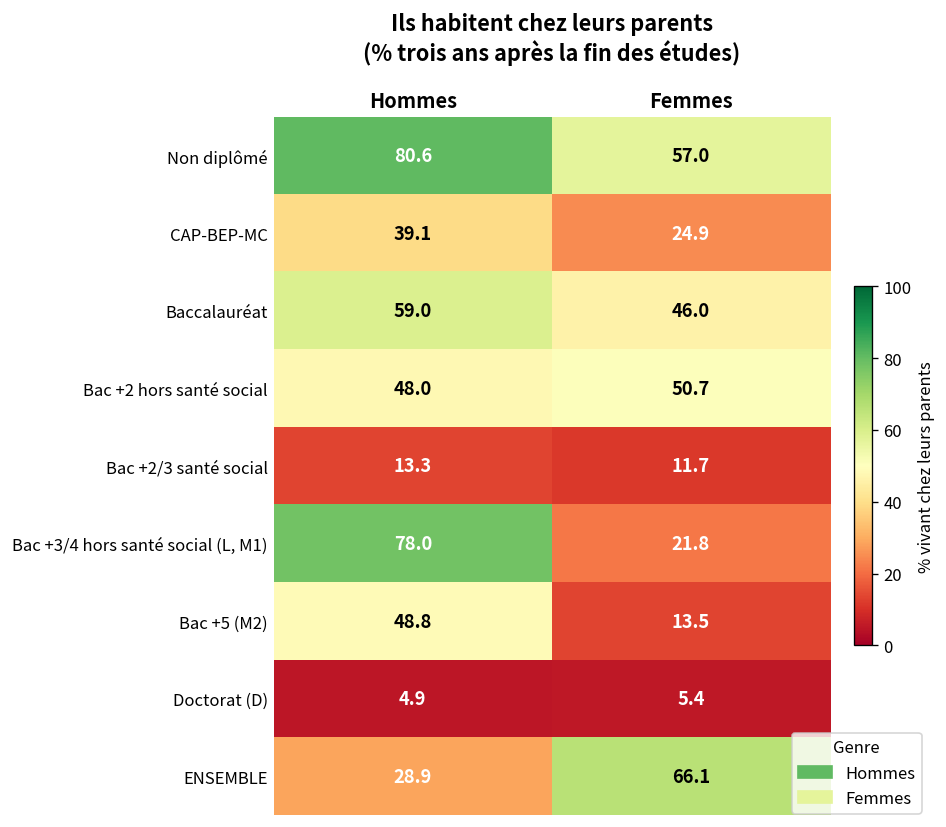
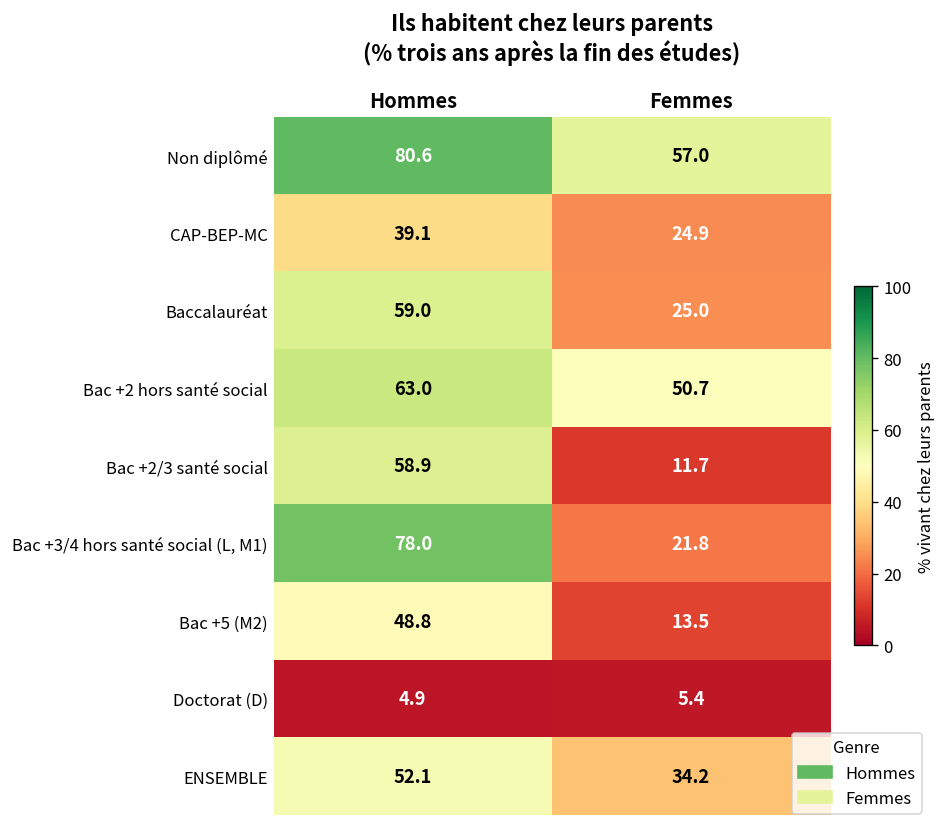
  {
    "Non diplômé": {
      "Hommes": 80.6,
      "Femmes": 57.0
    },
    "CAP-BEP-MC": {
      "Hommes": 39.1,
      "Femmes": 24.9
    },
    "Baccalauréat": {
      "Hommes": 59.0,
-     "Femmes": 46.0
+     "Femmes": 25.0
    },
    "Bac +2 hors santé social": {
-     "Hommes": 48.0,
+     "Hommes": 63.0,
      "Femmes": 50.7
    },
    "Bac +2/3 santé social": {
-     "Hommes": 13.3,
+     "Hommes": 58.9,
      "Femmes": 11.7
    },
    "Bac +3/4 hors santé social (L, M1)": {
      "Hommes": 78.0,
      "Femmes": 21.8
    },
    "Bac +5 (M2)": {
      "Hommes": 48.8,
      "Femmes": 13.5
    },
    "Doctorat (D)": {
      "Hommes": 4.9,
      "Femmes": 5.4
    },
    "ENSEMBLE": {
-     "Hommes": 28.9,
-     "Femmes": 66.1
+     "Hommes": 52.1,
+     "Femmes": 34.2
    }
  }
